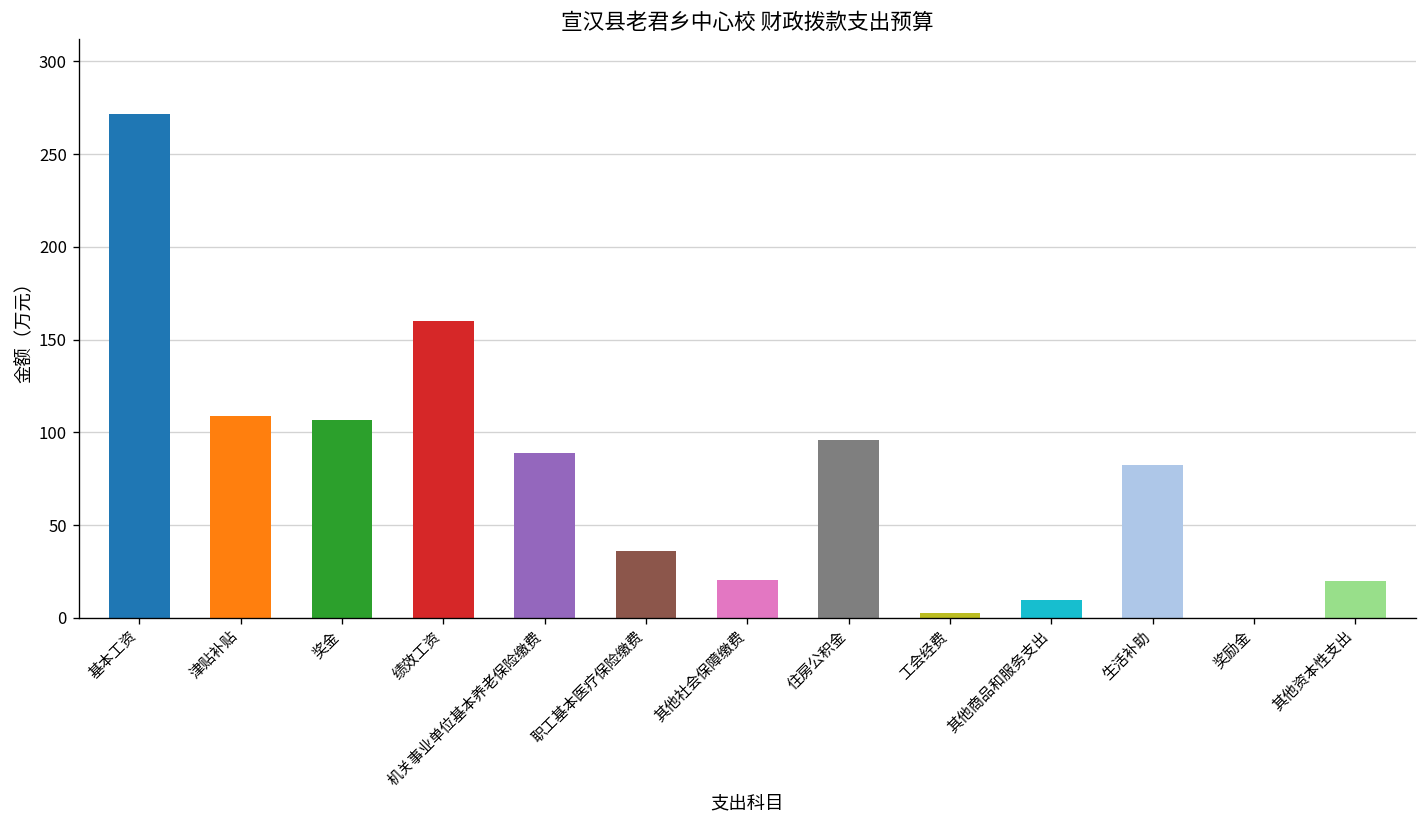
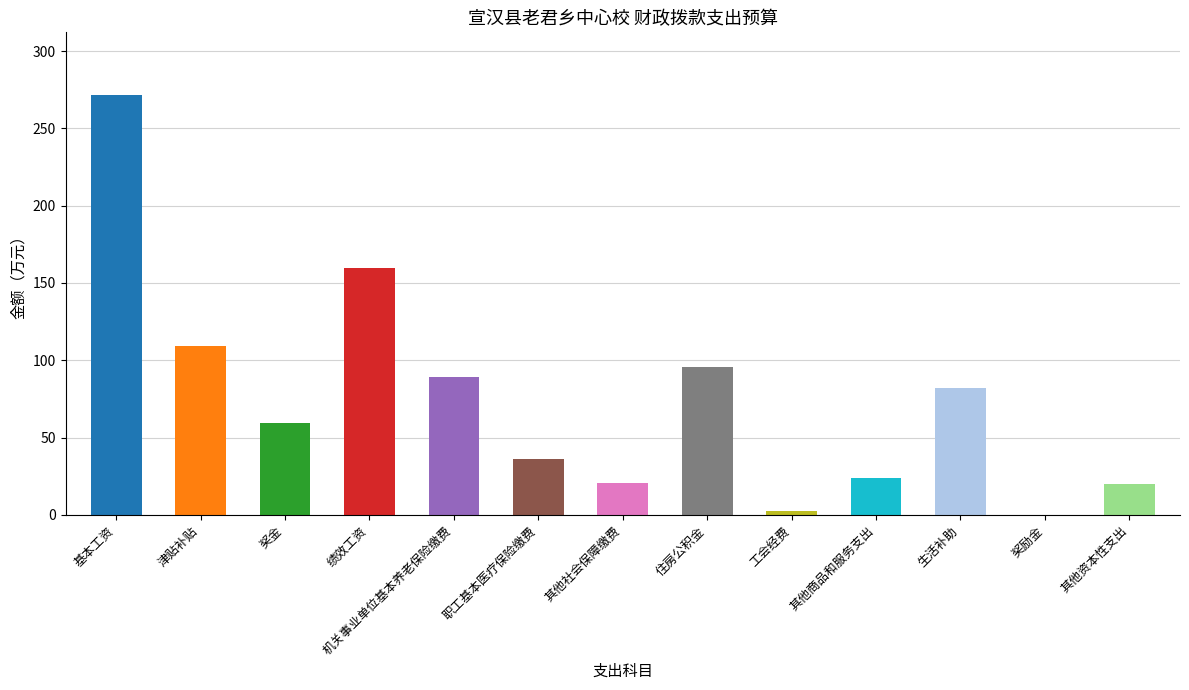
  {
    "基本工资": 271,
    "津贴补贴": 109,
-   "奖金": 106,
+   "奖金": 60,
    "绩效工资": 160,
    "机关事业单位基本养老保险缴费": 89,
    "职工基本医疗保险缴费": 36,
    "其他社会保障缴费": 21,
    "住房公积金": 96,
    "工会经费": 3,
-   "其他商品和服务支出": 9,
+   "其他商品和服务支出": 24,
    "生活补助": 82,
    "其他资本性支出": 20
  }
